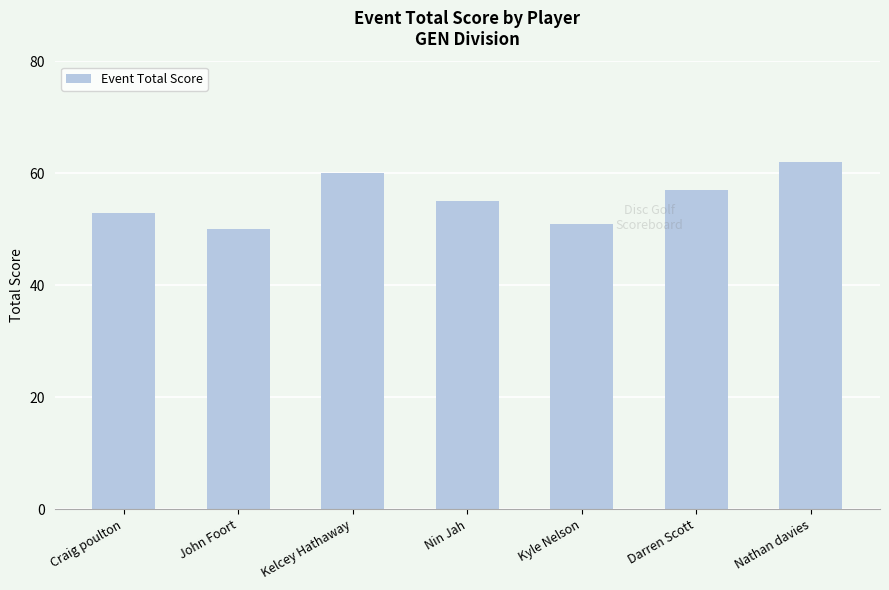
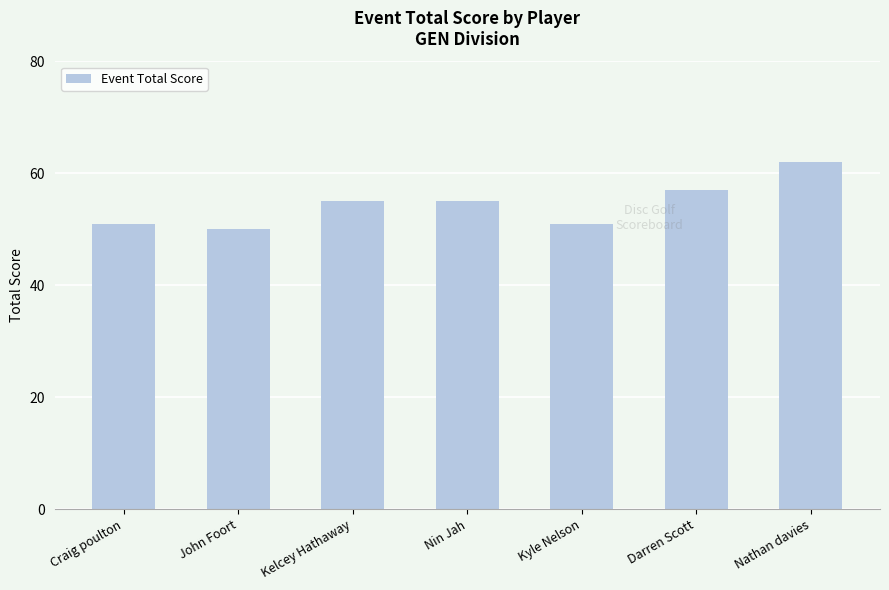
  {
-   "Craig poulton": 53,
+   "Craig poulton": 51,
    "John Foort": 50,
-   "Kelcey Hathaway": 60,
+   "Kelcey Hathaway": 55,
    "Nin Jah": 55,
    "Kyle Nelson": 51,
    "Darren Scott": 57,
    "Nathan davies": 62
  }
